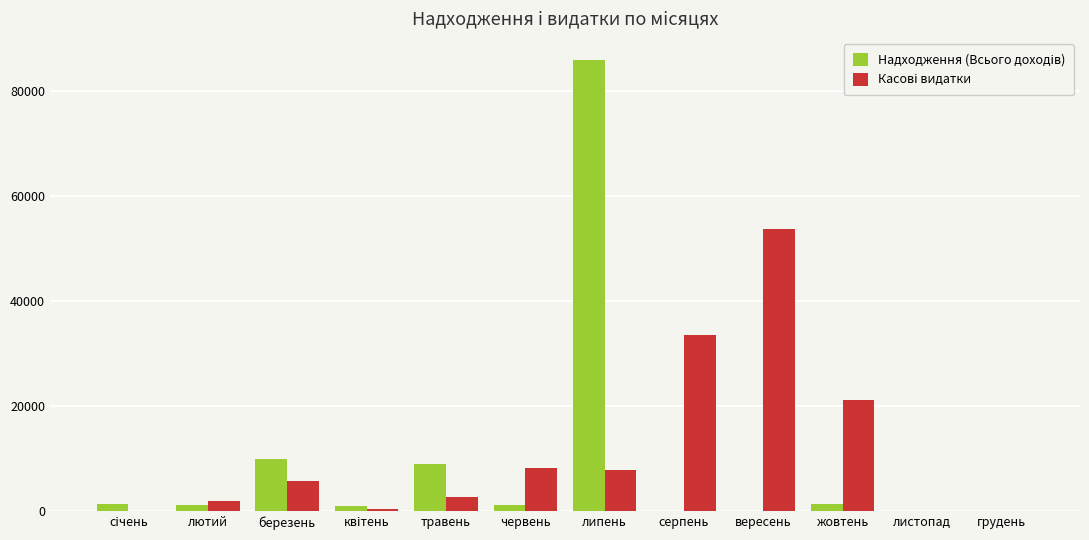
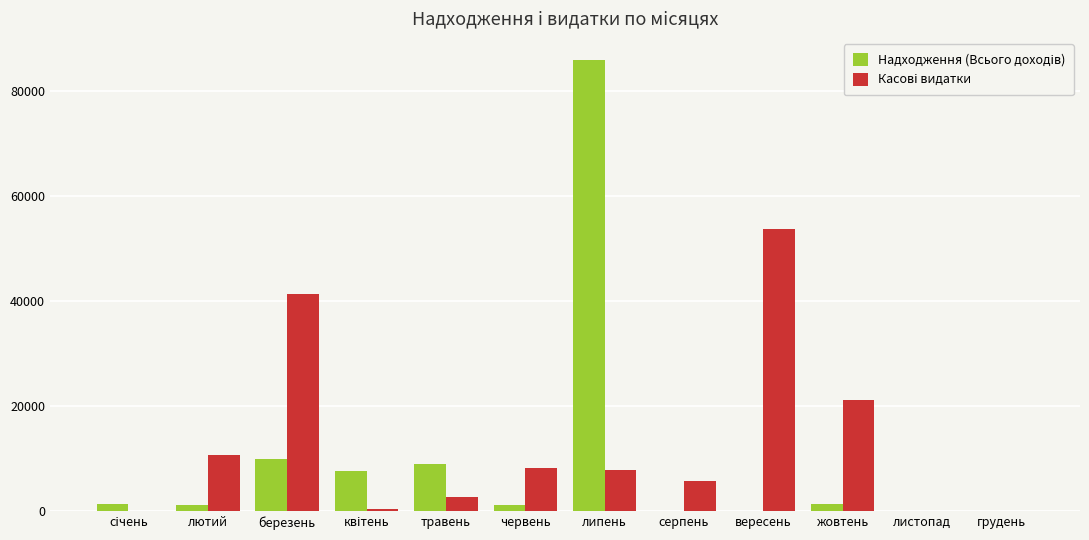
  {
    "Надходження (Всього доходів)": {
      "січень": 2000,
      "лютий": 1000,
      "березень": 10000,
-     "квітень": 1000,
+     "квітень": 8000,
      "травень": 9000,
      "червень": 1000,
      "липень": 86000,
      "серпень": 0,
      "вересень": 0,
      "жовтень": 2000,
      "листопад": 0,
      "грудень": 0
    },
    "Касові видатки": {
      "січень": 0,
-     "лютий": 2000,
-     "березень": 6000,
+     "лютий": 11000,
+     "березень": 41000,
      "травень": 3000,
      "червень": 8000,
      "липень": 8000,
-     "серпень": 34000,
+     "серпень": 6000,
      "вересень": 54000,
      "жовтень": 21000,
      "листопад": 0,
      "грудень": 0
    }
  }
